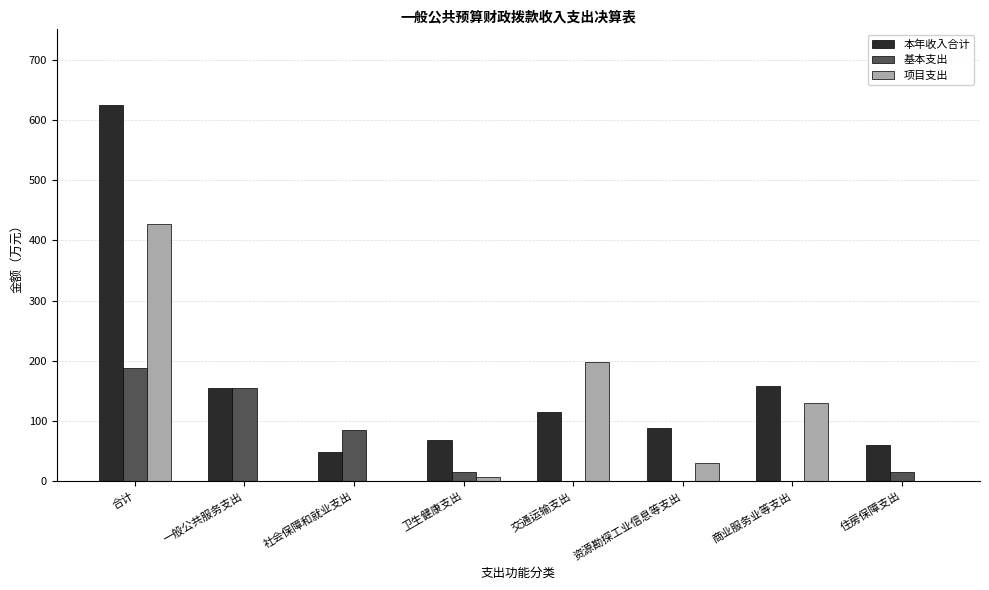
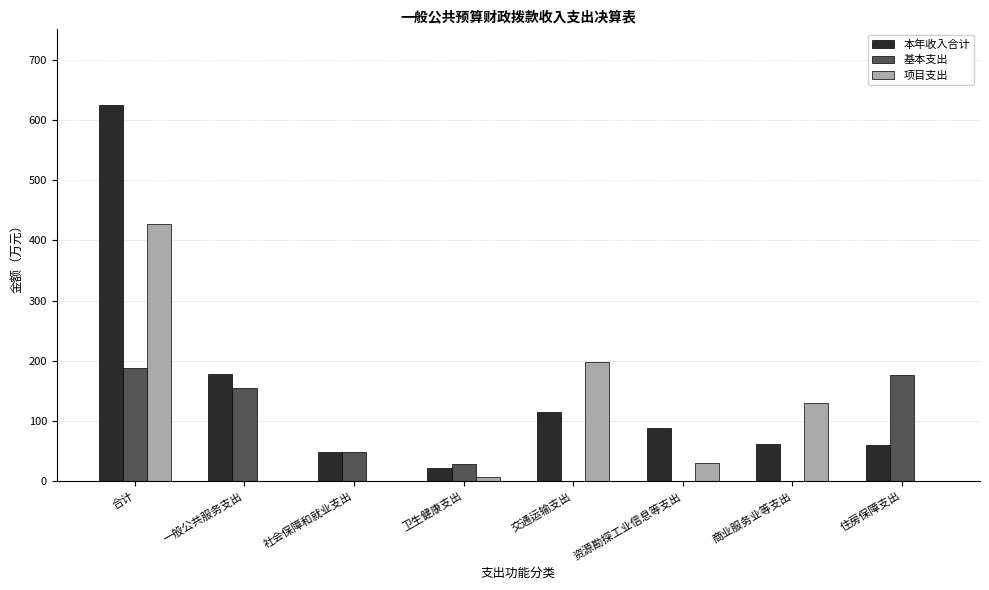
  {
    "本年收入合计": {
      "合计": 630,
-     "一般公共服务支出": 160,
+     "一般公共服务支出": 180,
      "社会保障和就业支出": 50,
-     "卫生健康支出": 70,
+     "卫生健康支出": 20,
      "交通运输支出": 110,
      "资源勘探工业信息等支出": 90,
-     "商业服务业等支出": 160,
+     "商业服务业等支出": 60,
      "住房保障支出": 60
    },
    "基本支出": {
      "合计": 190,
      "一般公共服务支出": 160,
-     "社会保障和就业支出": 90,
-     "卫生健康支出": 10,
+     "社会保障和就业支出": 50,
+     "卫生健康支出": 30,
      "交通运输支出": 0,
      "资源勘探工业信息等支出": 0,
      "商业服务业等支出": 0,
-     "住房保障支出": 20
+     "住房保障支出": 180
    },
    "项目支出": {
      "合计": 430,
      "一般公共服务支出": 0,
      "社会保障和就业支出": 0,
      "卫生健康支出": 10,
      "交通运输支出": 200,
      "资源勘探工业信息等支出": 30,
      "商业服务业等支出": 130,
      "住房保障支出": 0
    }
  }
